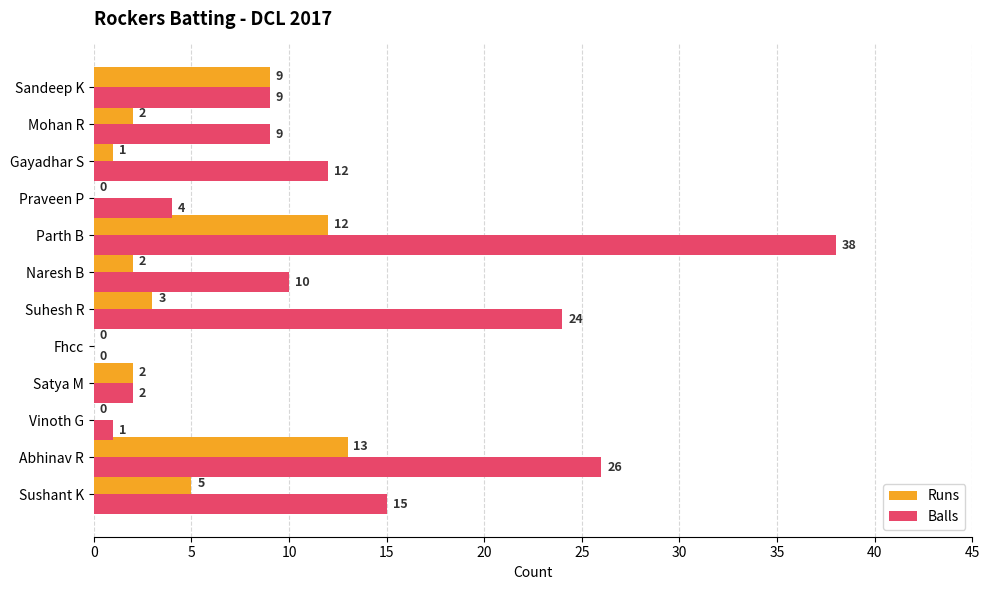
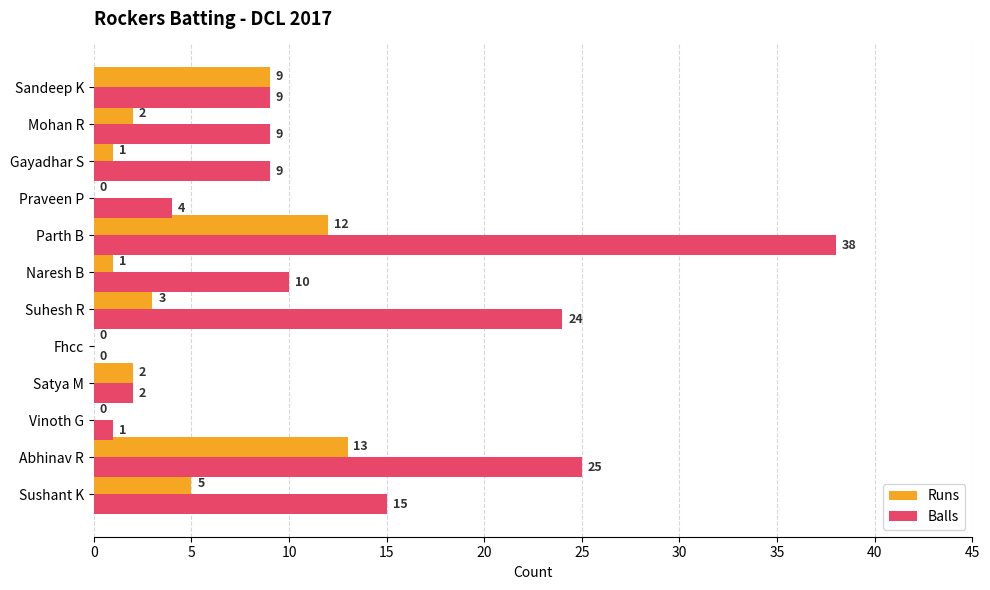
  {
    "Runs": {
      "Sandeep K": 9,
      "Mohan R": 2,
      "Gayadhar S": 1,
      "Praveen P": 0,
      "Parth B": 12,
-     "Naresh B": 2,
+     "Naresh B": 1,
      "Suhesh R": 3,
      "Fhcc": 0,
      "Satya M": 2,
      "Vinoth G": 0,
      "Abhinav R": 13,
      "Sushant K": 5
    },
    "Balls": {
      "Sandeep K": 9,
      "Mohan R": 9,
-     "Gayadhar S": 12,
+     "Gayadhar S": 9,
      "Praveen P": 4,
      "Parth B": 38,
      "Naresh B": 10,
      "Suhesh R": 24,
      "Fhcc": 0,
      "Satya M": 2,
      "Vinoth G": 1,
-     "Abhinav R": 26,
+     "Abhinav R": 25,
      "Sushant K": 15
    }
  }
